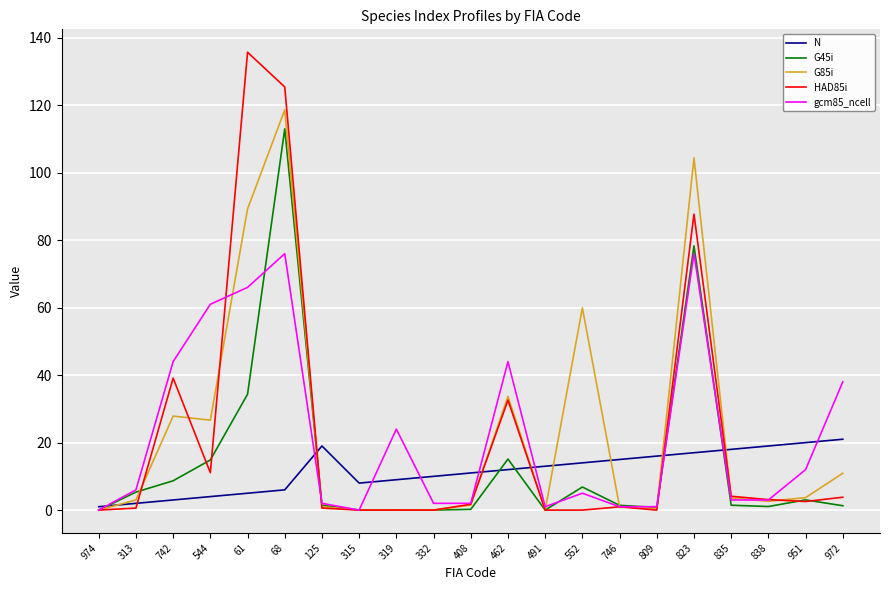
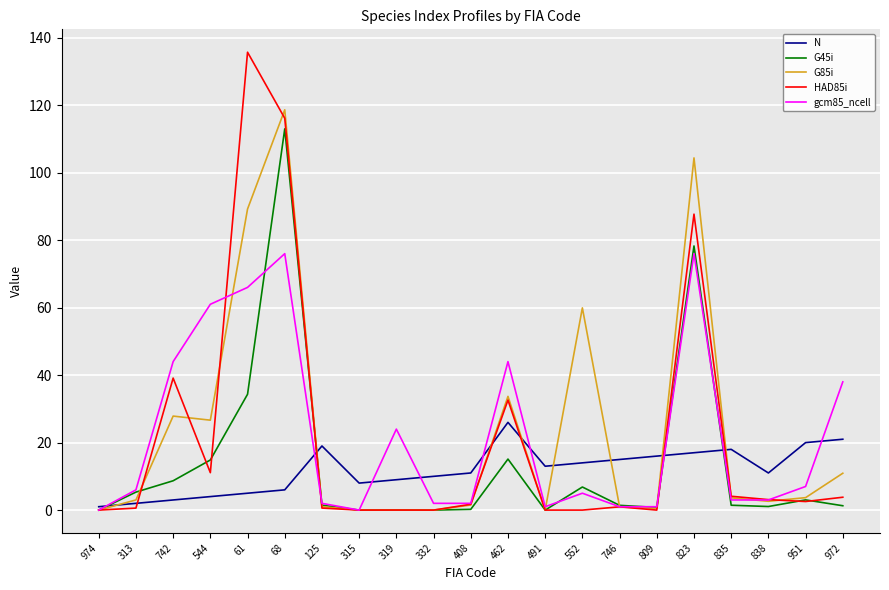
  {
    "N": {
      "974": 1,
      "313": 2,
      "742": 3,
      "544": 4,
      "61": 5,
      "68": 6,
      "125": 19,
      "315": 8,
      "319": 9,
      "332": 10,
      "408": 11,
-     "462": 12,
+     "462": 26,
      "491": 13,
      "552": 14,
      "746": 15,
      "809": 16,
      "823": 17,
      "835": 18,
-     "838": 19,
+     "838": 11,
      "951": 20,
      "972": 21
    },
    "G45i": {
      "742": 9,
      "544": 15,
      "61": 34,
      "68": 113,
      "408": 0,
      "462": 15,
      "552": 7,
      "823": 78,
      "835": 1,
      "838": 1,
      "972": 1
    },
    "G85i": {
      "313": 3,
      "742": 28,
      "544": 27,
      "61": 89,
      "68": 119,
      "462": 34,
      "552": 60,
      "823": 104,
      "972": 11
    },
    "HAD85i": {
      "313": 1,
      "742": 39,
      "544": 11,
      "61": 136,
-     "68": 125,
+     "68": 116,
      "462": 33,
      "552": 0,
      "823": 88,
      "972": 4
    },
    "gcm85_ncell": {
      "742": 44,
      "544": 61,
      "61": 66,
      "68": 76,
      "319": 24,
      "332": 2,
      "462": 44,
      "491": 1,
      "552": 5,
      "823": 76,
-     "951": 12,
+     "951": 7,
      "972": 38
    }
  }
